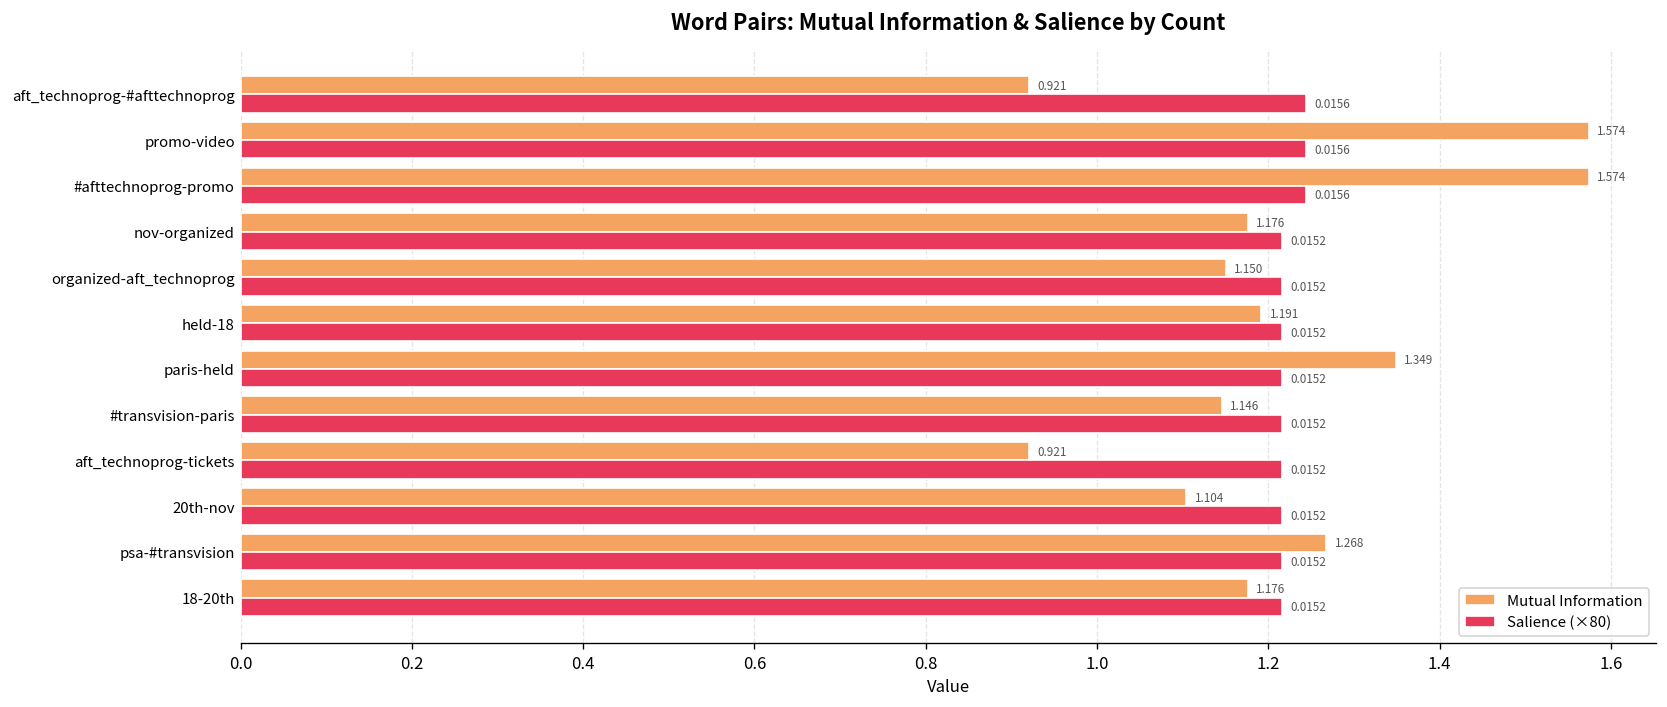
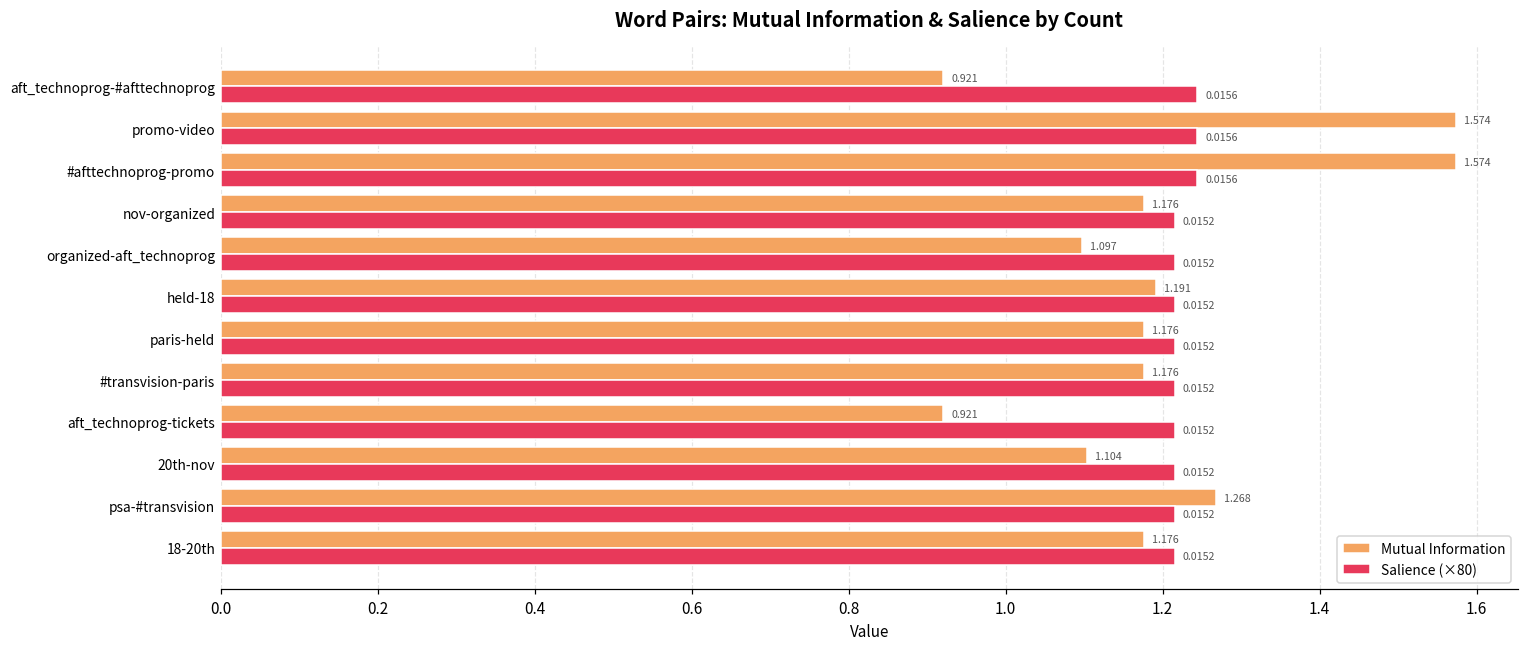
  {
    "Mutual Information": {
      "aft_technoprog-#afttechnoprog": 0.921,
      "promo-video": 1.574,
      "#afttechnoprog-promo": 1.574,
      "nov-organized": 1.176,
-     "organized-aft_technoprog": 1.150,
+     "organized-aft_technoprog": 1.097,
      "held-18": 1.191,
-     "paris-held": 1.349,
-     "#transvision-paris": 1.146,
+     "paris-held": 1.176,
+     "#transvision-paris": 1.176,
      "aft_technoprog-tickets": 0.921,
      "20th-nov": 1.104,
      "psa-#transvision": 1.268,
      "18-20th": 1.176
    }
  }
